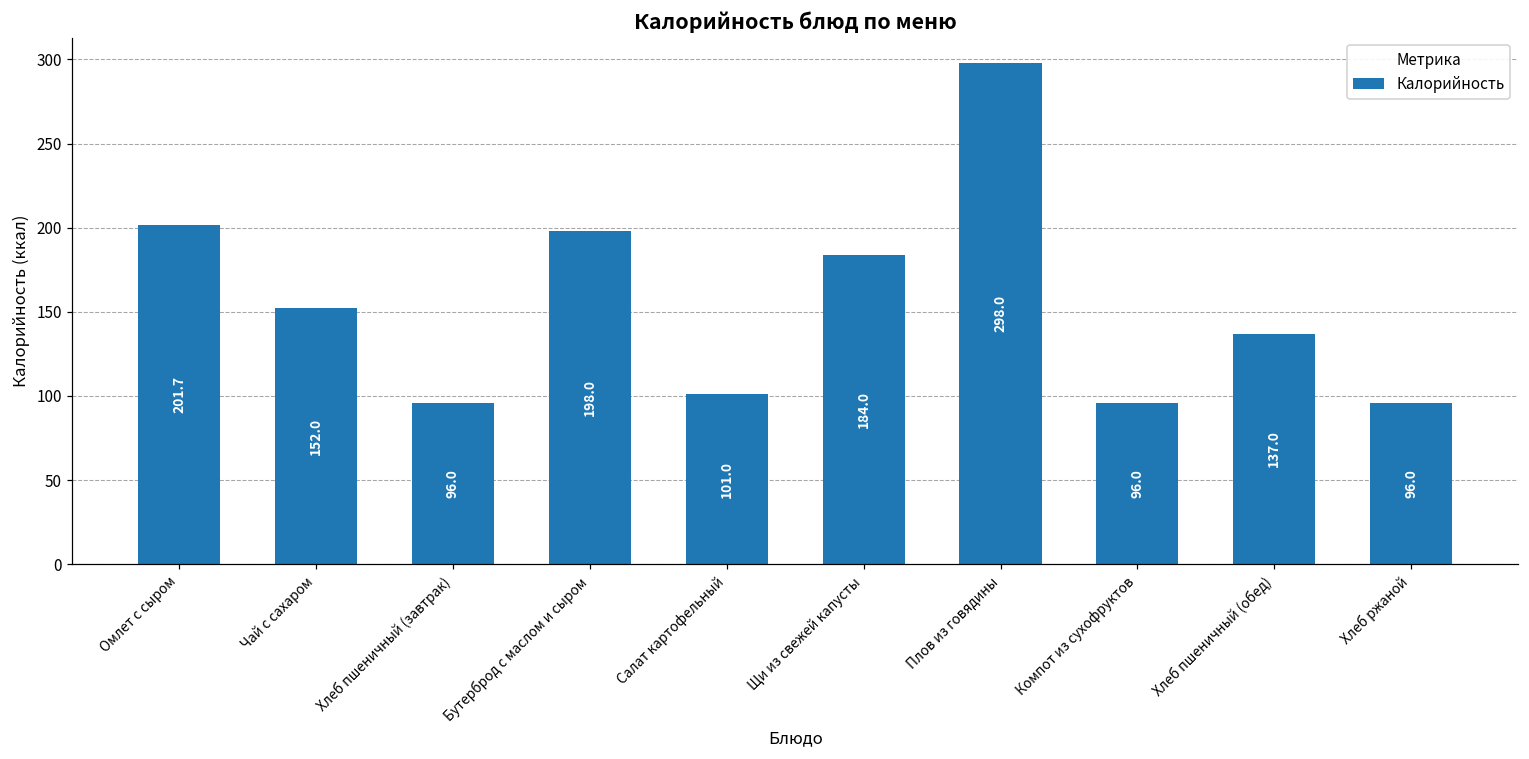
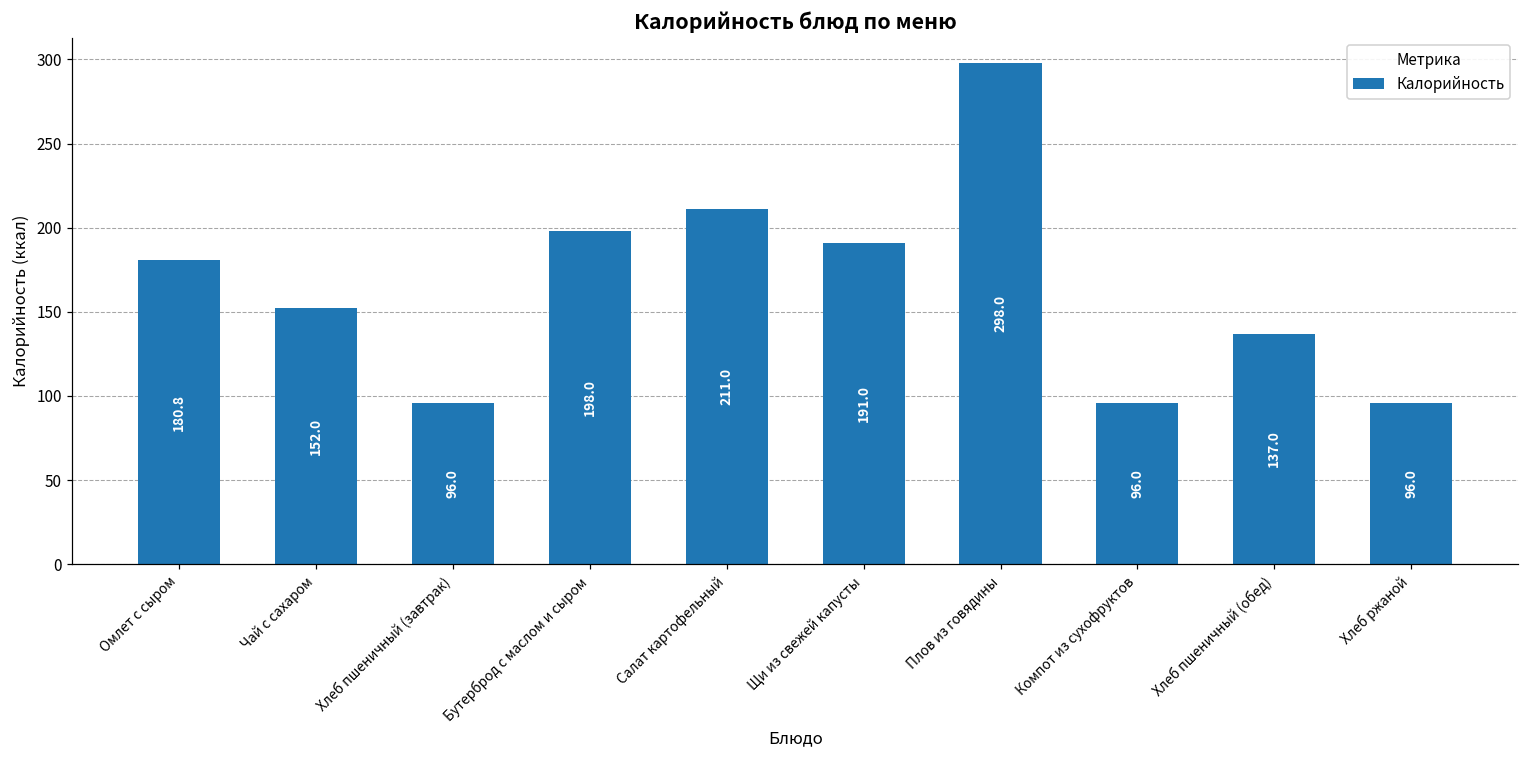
  {
-   "Омлет с сыром": 201.7,
+   "Омлет с сыром": 180.8,
    "Чай с сахаром": 152.0,
    "Хлеб пшеничный (завтрак)": 96.0,
    "Бутерброд с маслом и сыром": 198.0,
-   "Салат картофельный": 101.0,
-   "Щи из свежей капусты": 184.0,
+   "Салат картофельный": 211.0,
+   "Щи из свежей капусты": 191.0,
    "Плов из говядины": 298.0,
    "Компот из сухофруктов": 96.0,
    "Хлеб пшеничный (обед)": 137.0,
    "Хлеб ржаной": 96.0
  }
